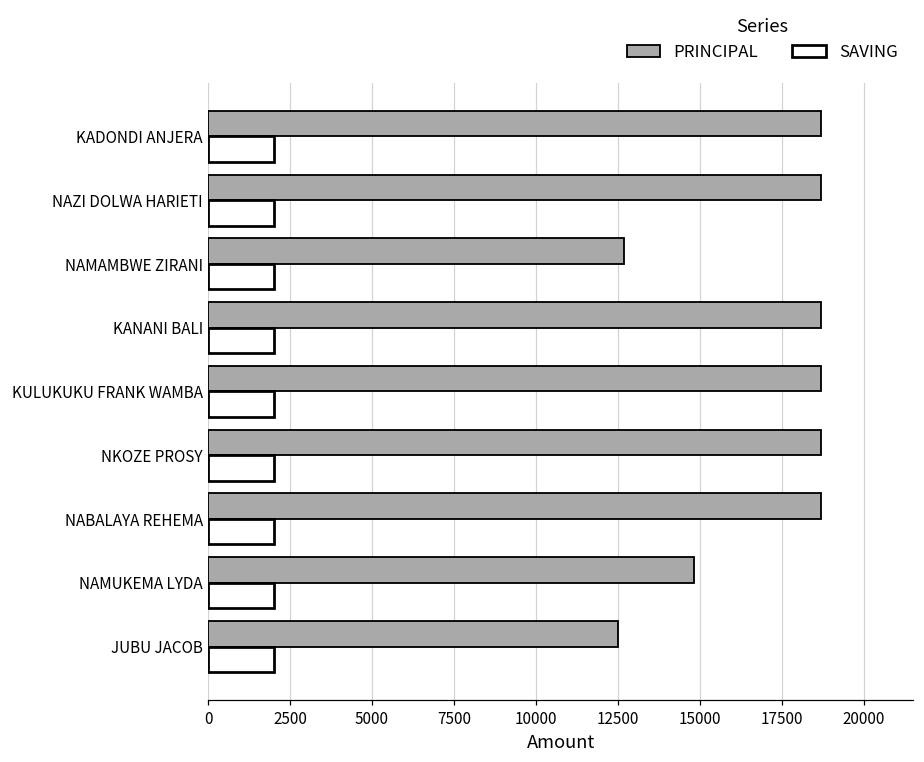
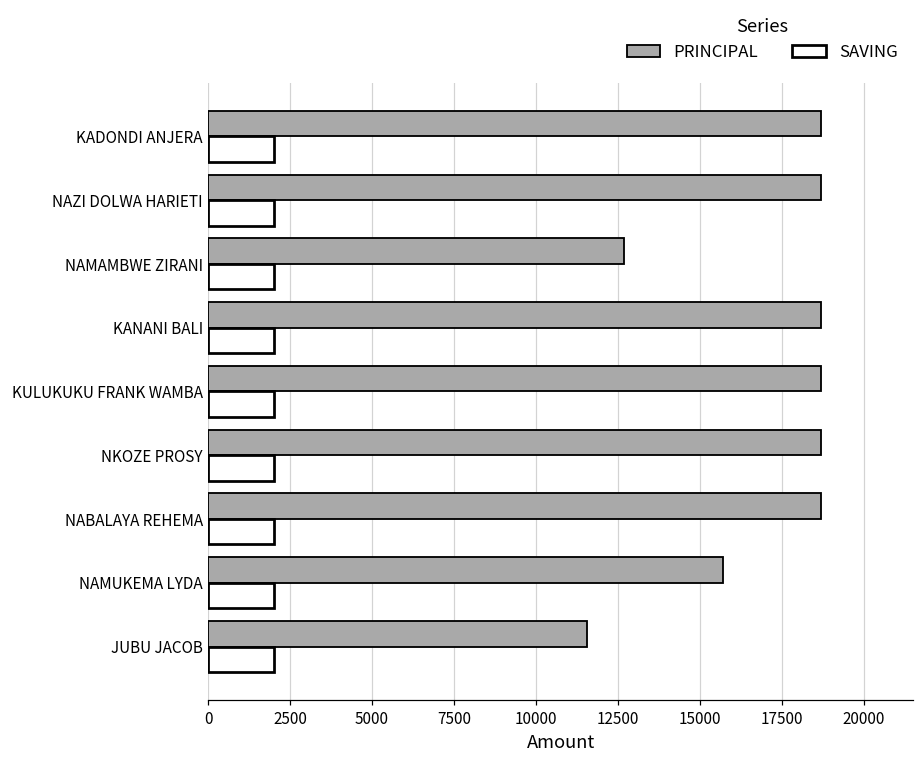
  {
    "PRINCIPAL": {
      "KADONDI ANJERA": 18700,
      "NAZI DOLWA HARIETI": 18700,
      "NAMAMBWE ZIRANI": 12700,
      "KANANI BALI": 18700,
      "KULUKUKU FRANK WAMBA": 18700,
      "NKOZE PROSY": 18700,
      "NABALAYA REHEMA": 18700,
-     "NAMUKEMA LYDA": 14800,
-     "JUBU JACOB": 12500
+     "NAMUKEMA LYDA": 15700,
+     "JUBU JACOB": 11600
    },
    "SAVING": {
      "KADONDI ANJERA": 2000,
      "NAZI DOLWA HARIETI": 2000,
      "NAMAMBWE ZIRANI": 2000,
      "KANANI BALI": 2000,
      "KULUKUKU FRANK WAMBA": 2000,
      "NKOZE PROSY": 2000,
      "NABALAYA REHEMA": 2000,
      "NAMUKEMA LYDA": 2000,
      "JUBU JACOB": 2000
    }
  }
